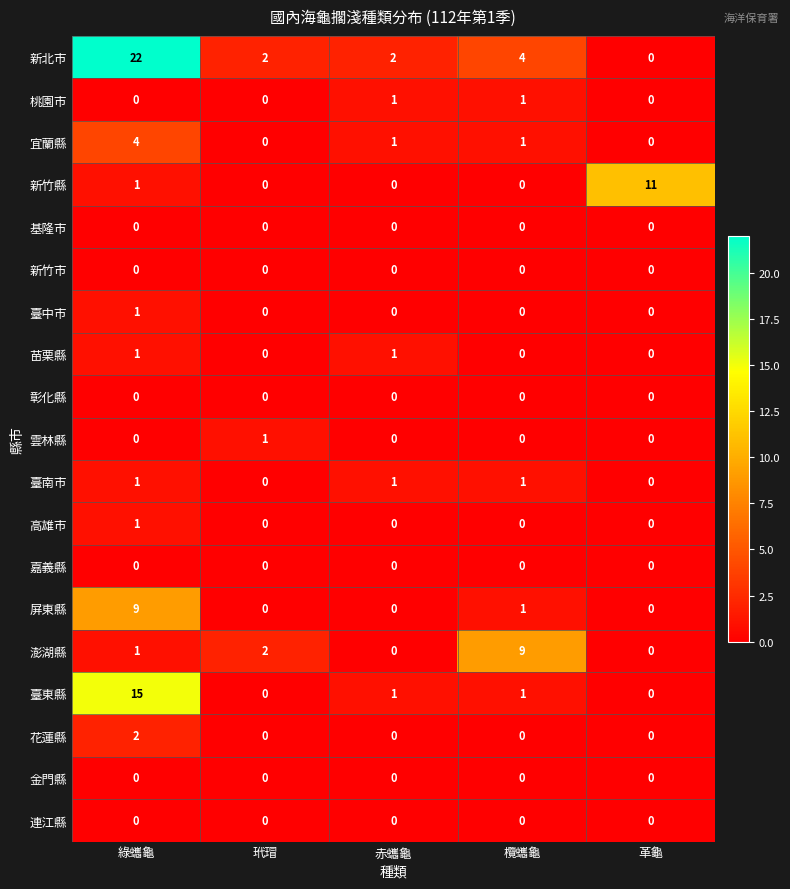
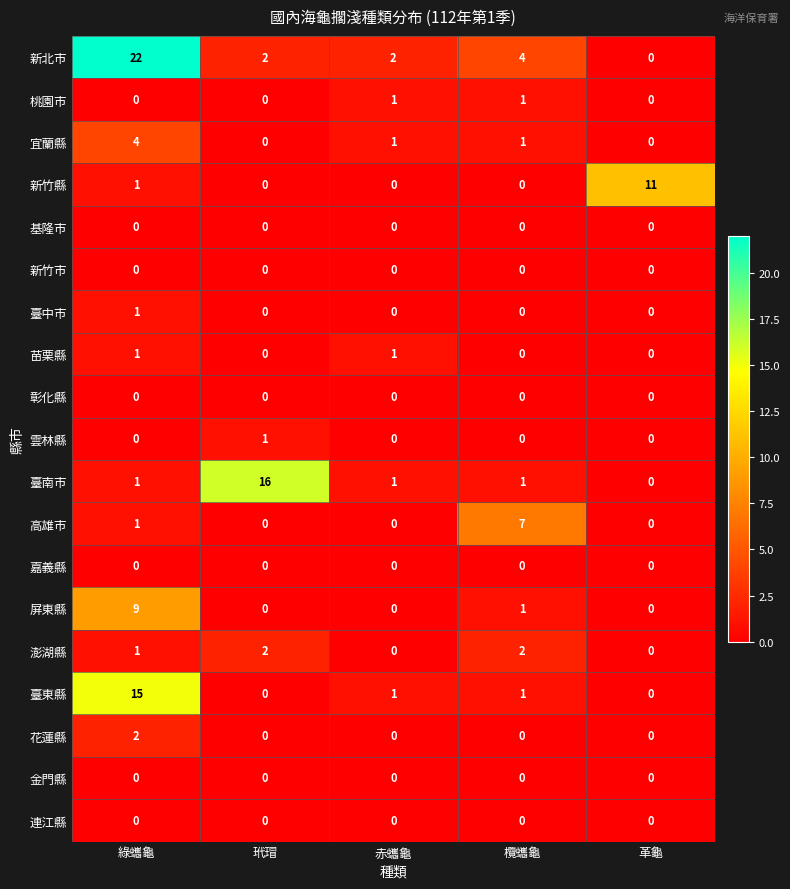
  {
    "新北市": {
      "綠蠵龜": 22,
      "玳瑁": 2,
      "赤蠵龜": 2,
      "欖蠵龜": 4,
      "革龜": 0
    },
    "桃園市": {
      "綠蠵龜": 0,
      "玳瑁": 0,
      "赤蠵龜": 1,
      "欖蠵龜": 1,
      "革龜": 0
    },
    "宜蘭縣": {
      "綠蠵龜": 4,
      "玳瑁": 0,
      "赤蠵龜": 1,
      "欖蠵龜": 1,
      "革龜": 0
    },
    "新竹縣": {
      "綠蠵龜": 1,
      "玳瑁": 0,
      "赤蠵龜": 0,
      "欖蠵龜": 0,
      "革龜": 11
    },
    "基隆市": {
      "綠蠵龜": 0,
      "玳瑁": 0,
      "赤蠵龜": 0,
      "欖蠵龜": 0,
      "革龜": 0
    },
    "新竹市": {
      "綠蠵龜": 0,
      "玳瑁": 0,
      "赤蠵龜": 0,
      "欖蠵龜": 0,
      "革龜": 0
    },
    "臺中市": {
      "綠蠵龜": 1,
      "玳瑁": 0,
      "赤蠵龜": 0,
      "欖蠵龜": 0,
      "革龜": 0
    },
    "苗栗縣": {
      "綠蠵龜": 1,
      "玳瑁": 0,
      "赤蠵龜": 1,
      "欖蠵龜": 0,
      "革龜": 0
    },
    "彰化縣": {
      "綠蠵龜": 0,
      "玳瑁": 0,
      "赤蠵龜": 0,
      "欖蠵龜": 0,
      "革龜": 0
    },
    "雲林縣": {
      "綠蠵龜": 0,
      "玳瑁": 1,
      "赤蠵龜": 0,
      "欖蠵龜": 0,
      "革龜": 0
    },
    "臺南市": {
      "綠蠵龜": 1,
-     "玳瑁": 0,
+     "玳瑁": 16,
      "赤蠵龜": 1,
      "欖蠵龜": 1,
      "革龜": 0
    },
    "高雄市": {
      "綠蠵龜": 1,
      "玳瑁": 0,
      "赤蠵龜": 0,
-     "欖蠵龜": 0,
+     "欖蠵龜": 7,
      "革龜": 0
    },
    "嘉義縣": {
      "綠蠵龜": 0,
      "玳瑁": 0,
      "赤蠵龜": 0,
      "欖蠵龜": 0,
      "革龜": 0
    },
    "屏東縣": {
      "綠蠵龜": 9,
      "玳瑁": 0,
      "赤蠵龜": 0,
      "欖蠵龜": 1,
      "革龜": 0
    },
    "澎湖縣": {
      "綠蠵龜": 1,
      "玳瑁": 2,
      "赤蠵龜": 0,
-     "欖蠵龜": 9,
+     "欖蠵龜": 2,
      "革龜": 0
    },
    "臺東縣": {
      "綠蠵龜": 15,
      "玳瑁": 0,
      "赤蠵龜": 1,
      "欖蠵龜": 1,
      "革龜": 0
    },
    "花蓮縣": {
      "綠蠵龜": 2,
      "玳瑁": 0,
      "赤蠵龜": 0,
      "欖蠵龜": 0,
      "革龜": 0
    },
    "金門縣": {
      "綠蠵龜": 0,
      "玳瑁": 0,
      "赤蠵龜": 0,
      "欖蠵龜": 0,
      "革龜": 0
    },
    "連江縣": {
      "綠蠵龜": 0,
      "玳瑁": 0,
      "赤蠵龜": 0,
      "欖蠵龜": 0,
      "革龜": 0
    }
  }
